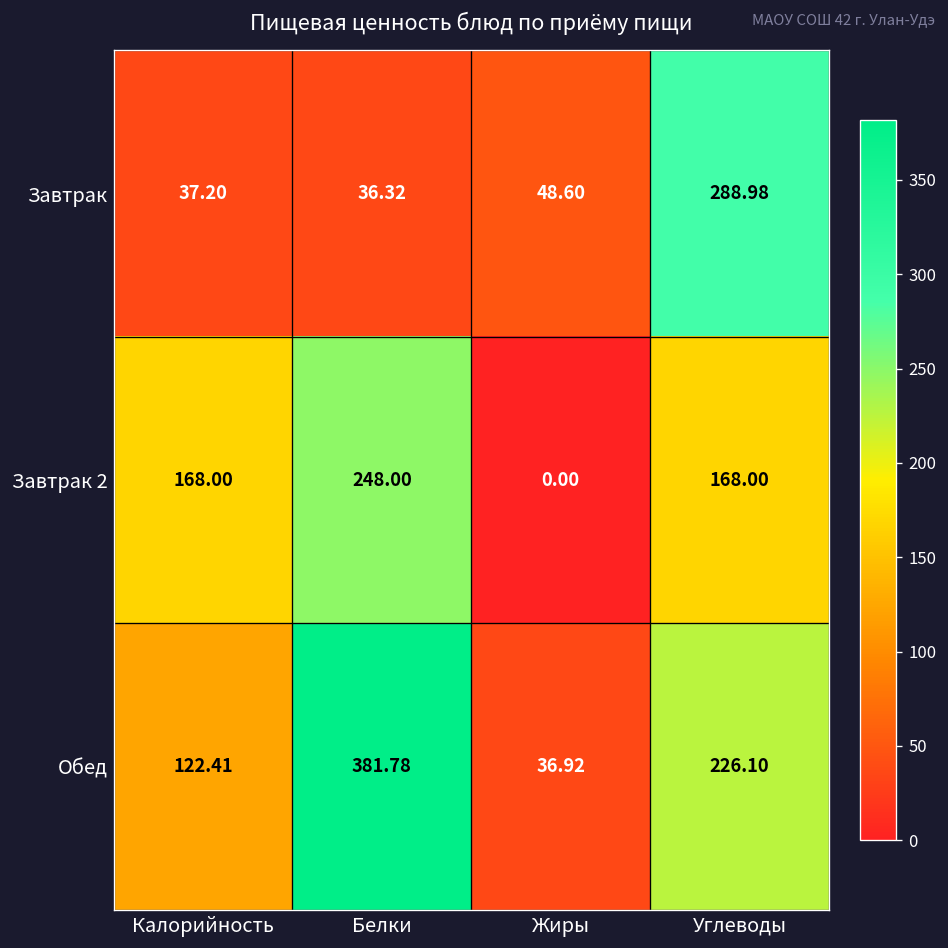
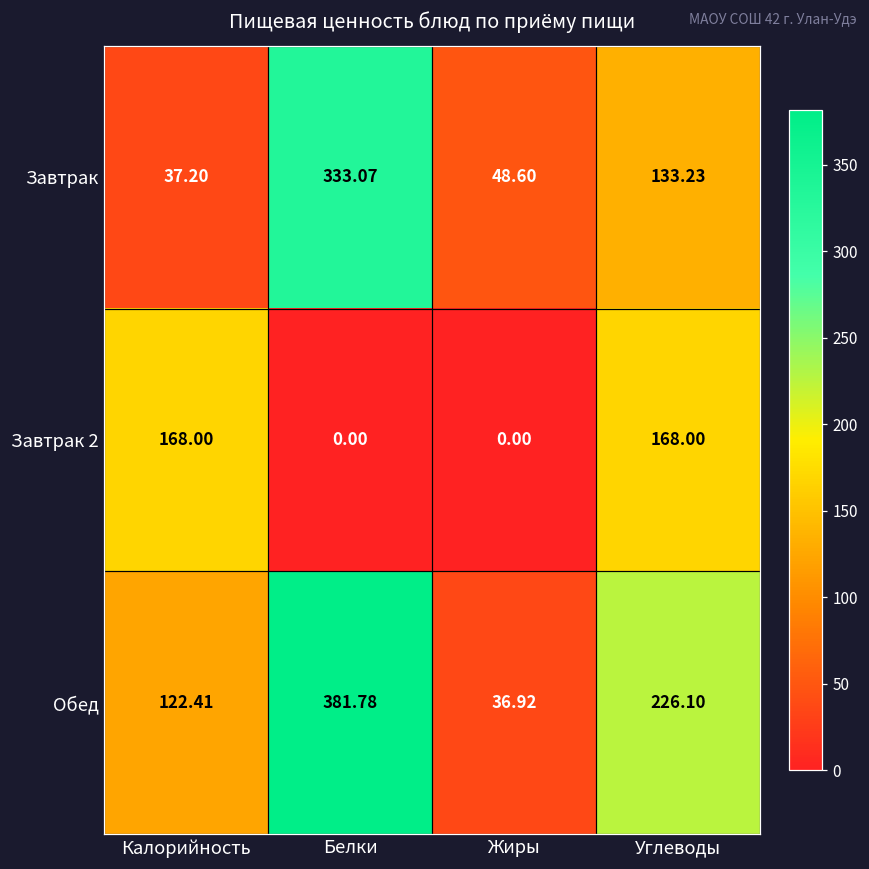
  {
    "Завтрак": {
      "Калорийность": 37.20,
-     "Белки": 36.32,
+     "Белки": 333.07,
      "Жиры": 48.60,
-     "Углеводы": 288.98
+     "Углеводы": 133.23
    },
    "Завтрак 2": {
      "Калорийность": 168.00,
-     "Белки": 248.00,
+     "Белки": 0.00,
      "Жиры": 0.00,
      "Углеводы": 168.00
    },
    "Обед": {
      "Калорийность": 122.41,
      "Белки": 381.78,
      "Жиры": 36.92,
      "Углеводы": 226.10
    }
  }
